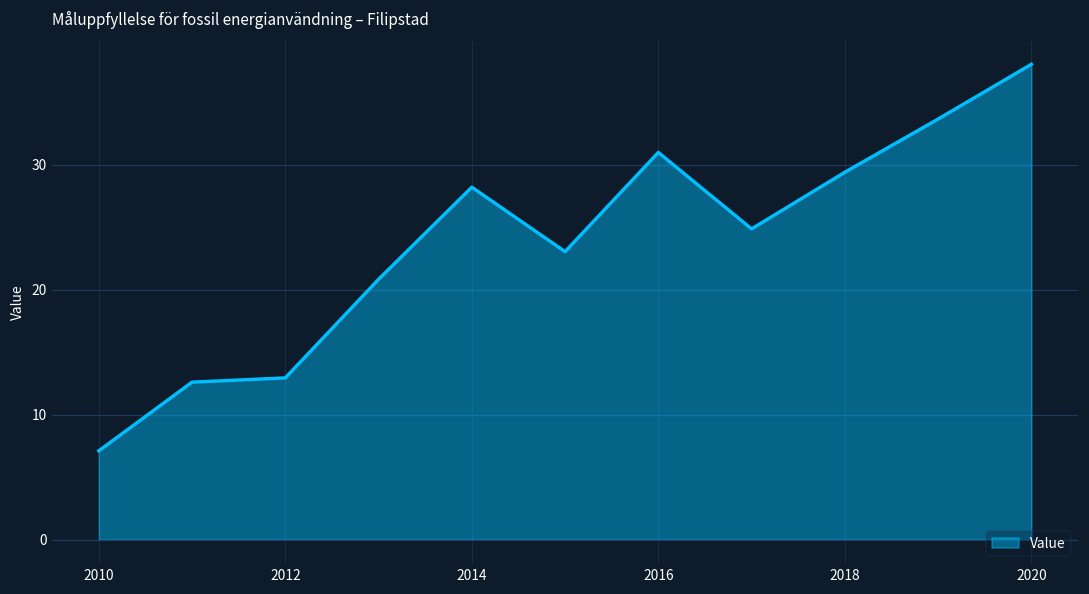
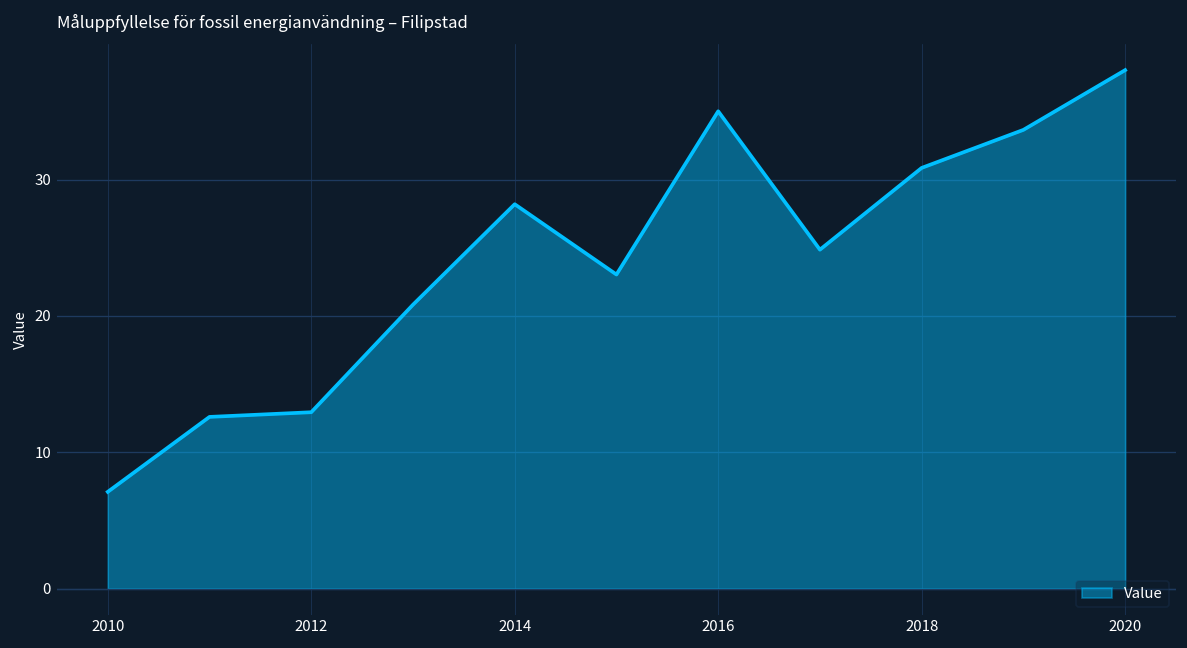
  {
    "2010": 7.1,
    "2012": 12.9,
    "2014": 28.2,
-   "2016": 31.0,
-   "2018": 29.4,
+   "2016": 35.0,
+   "2018": 30.9,
    "2020": 38.0
  }
